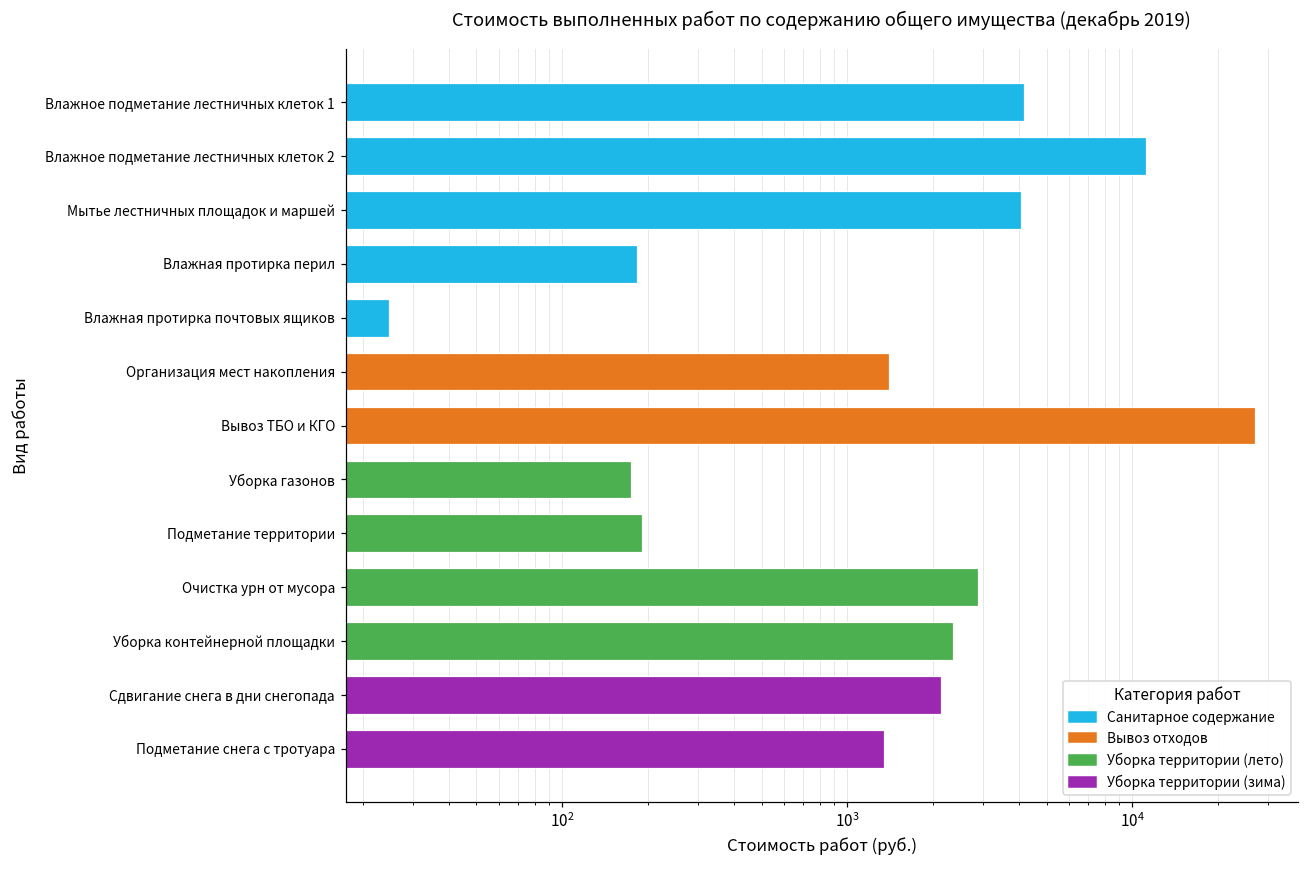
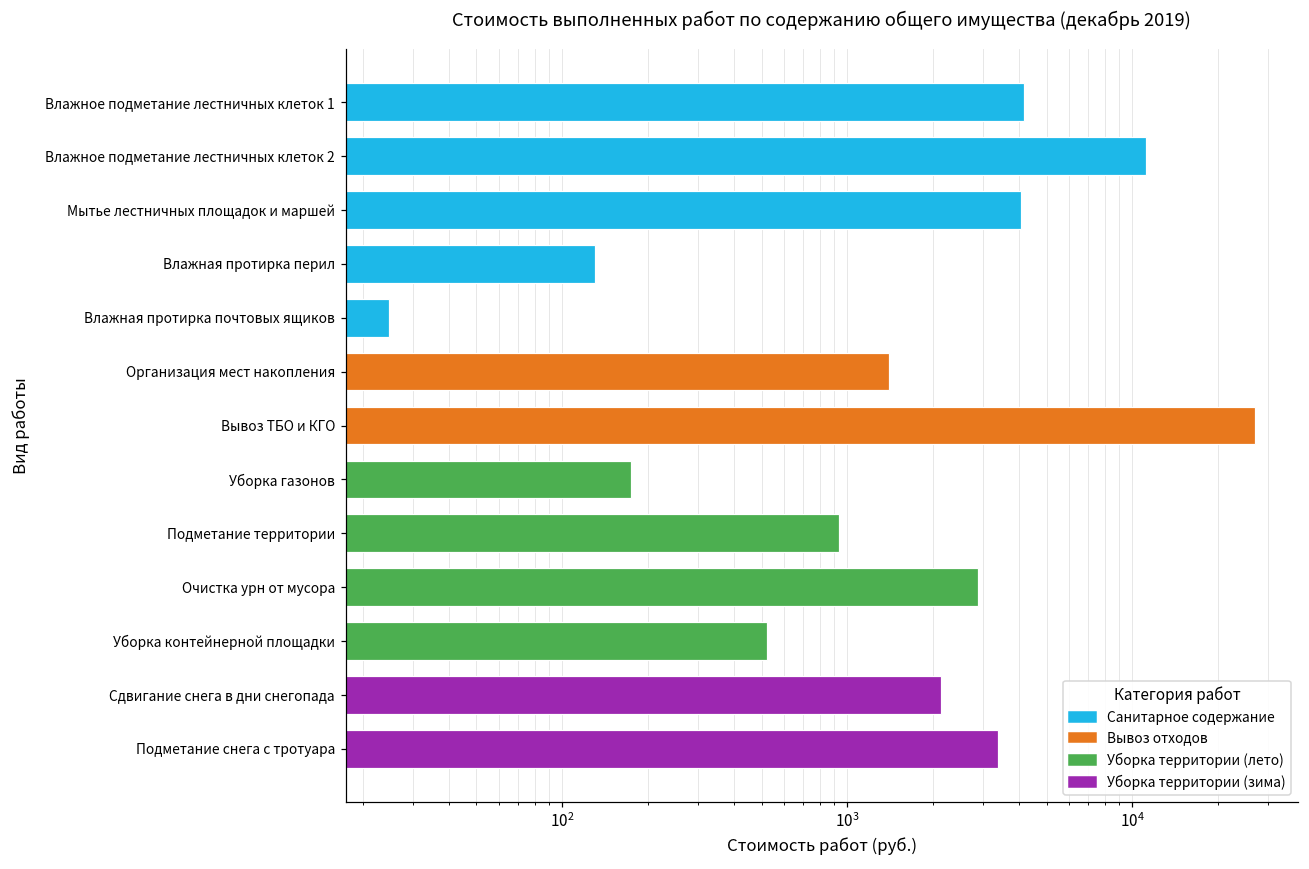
  {
    "Влажное подметание лестничных клеток 1": 4200,
    "Влажное подметание лестничных клеток 2": 11100,
    "Мытье лестничных площадок и маршей": 4100,
-   "Влажная протирка перил": 180,
+   "Влажная протирка перил": 130,
    "Влажная протирка почтовых ящиков": 25,
    "Организация мест накопления": 1400,
    "Вывоз ТБО и КГО": 27000,
    "Уборка газонов": 170,
-   "Подметание территории": 190,
+   "Подметание территории": 930,
    "Очистка урн от мусора": 2900,
-   "Уборка контейнерной площадки": 2400,
+   "Уборка контейнерной площадки": 520,
    "Сдвигание снега в дни снегопада": 2100,
-   "Подметание снега с тротуара": 1300
+   "Подметание снега с тротуара": 3400
  }
